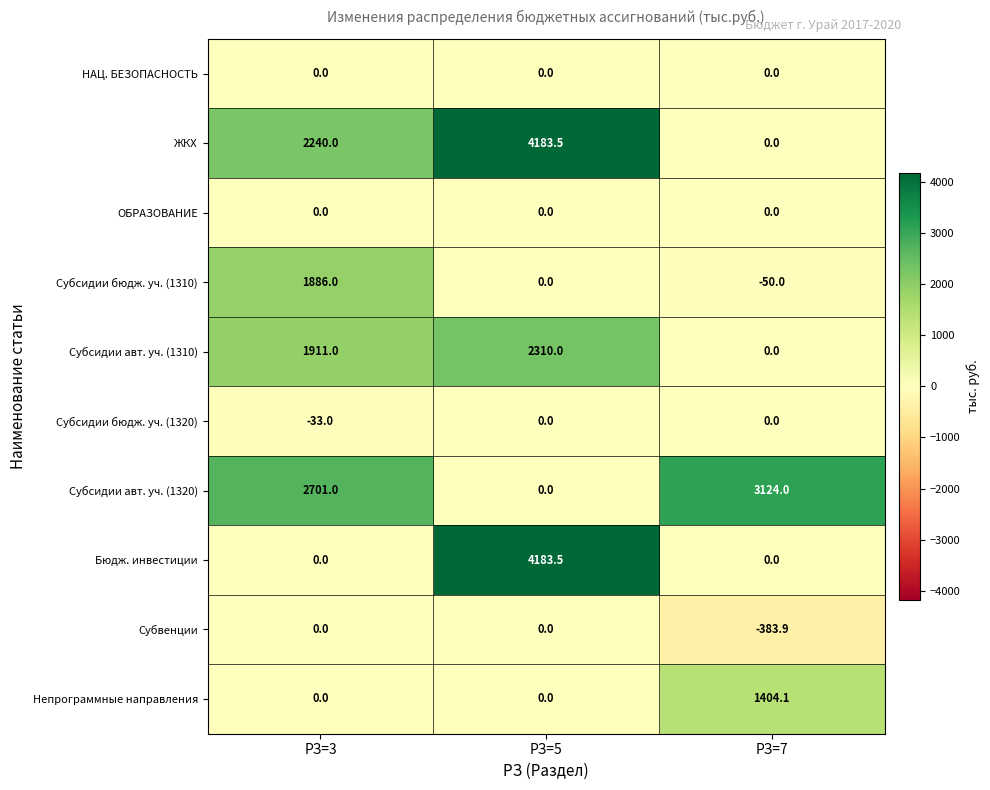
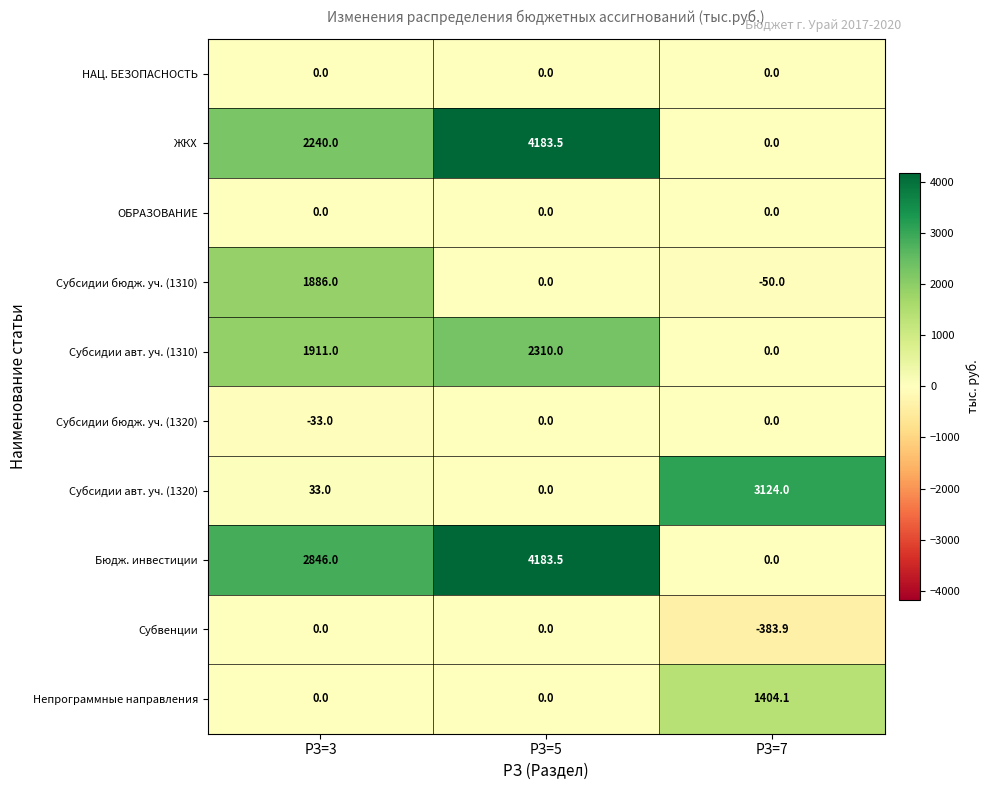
  {
    "НАЦ. БЕЗОПАСНОСТЬ": {
      "РЗ=3": 0.0,
      "РЗ=5": 0.0,
      "РЗ=7": 0.0
    },
    "ЖКХ": {
      "РЗ=3": 2240.0,
      "РЗ=5": 4183.5,
      "РЗ=7": 0.0
    },
    "ОБРАЗОВАНИЕ": {
      "РЗ=3": 0.0,
      "РЗ=5": 0.0,
      "РЗ=7": 0.0
    },
    "Субсидии бюдж. уч. (1310)": {
      "РЗ=3": 1886.0,
      "РЗ=5": 0.0,
      "РЗ=7": -50.0
    },
    "Субсидии авт. уч. (1310)": {
      "РЗ=3": 1911.0,
      "РЗ=5": 2310.0,
      "РЗ=7": 0.0
    },
    "Субсидии бюдж. уч. (1320)": {
      "РЗ=3": -33.0,
      "РЗ=5": 0.0,
      "РЗ=7": 0.0
    },
    "Субсидии авт. уч. (1320)": {
-     "РЗ=3": 2701.0,
+     "РЗ=3": 33.0,
      "РЗ=5": 0.0,
      "РЗ=7": 3124.0
    },
    "Бюдж. инвестиции": {
-     "РЗ=3": 0.0,
+     "РЗ=3": 2846.0,
      "РЗ=5": 4183.5,
      "РЗ=7": 0.0
    },
    "Субвенции": {
      "РЗ=3": 0.0,
      "РЗ=5": 0.0,
      "РЗ=7": -383.9
    },
    "Непрограммные направления": {
      "РЗ=3": 0.0,
      "РЗ=5": 0.0,
      "РЗ=7": 1404.1
    }
  }
